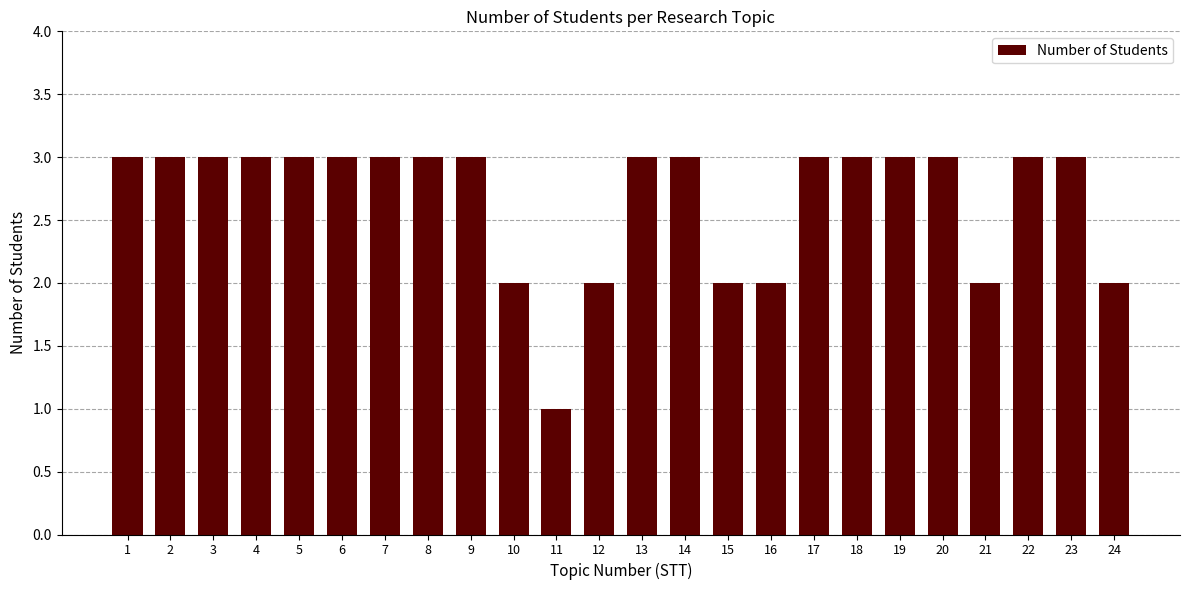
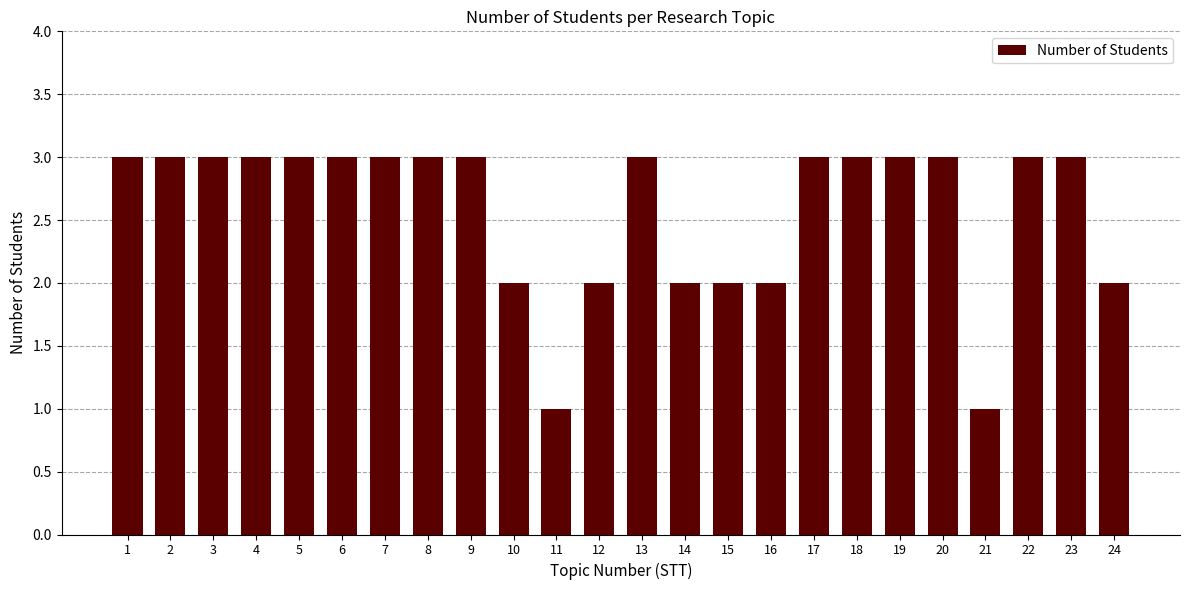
  {
    "1": 3,
    "2": 3,
    "3": 3,
    "4": 3,
    "5": 3,
    "6": 3,
    "7": 3,
    "8": 3,
    "9": 3,
    "10": 2,
    "11": 1,
    "12": 2,
    "13": 3,
-   "14": 3,
+   "14": 2,
    "15": 2,
    "16": 2,
    "17": 3,
    "18": 3,
    "19": 3,
    "20": 3,
-   "21": 2,
+   "21": 1,
    "22": 3,
    "23": 3,
    "24": 2
  }
